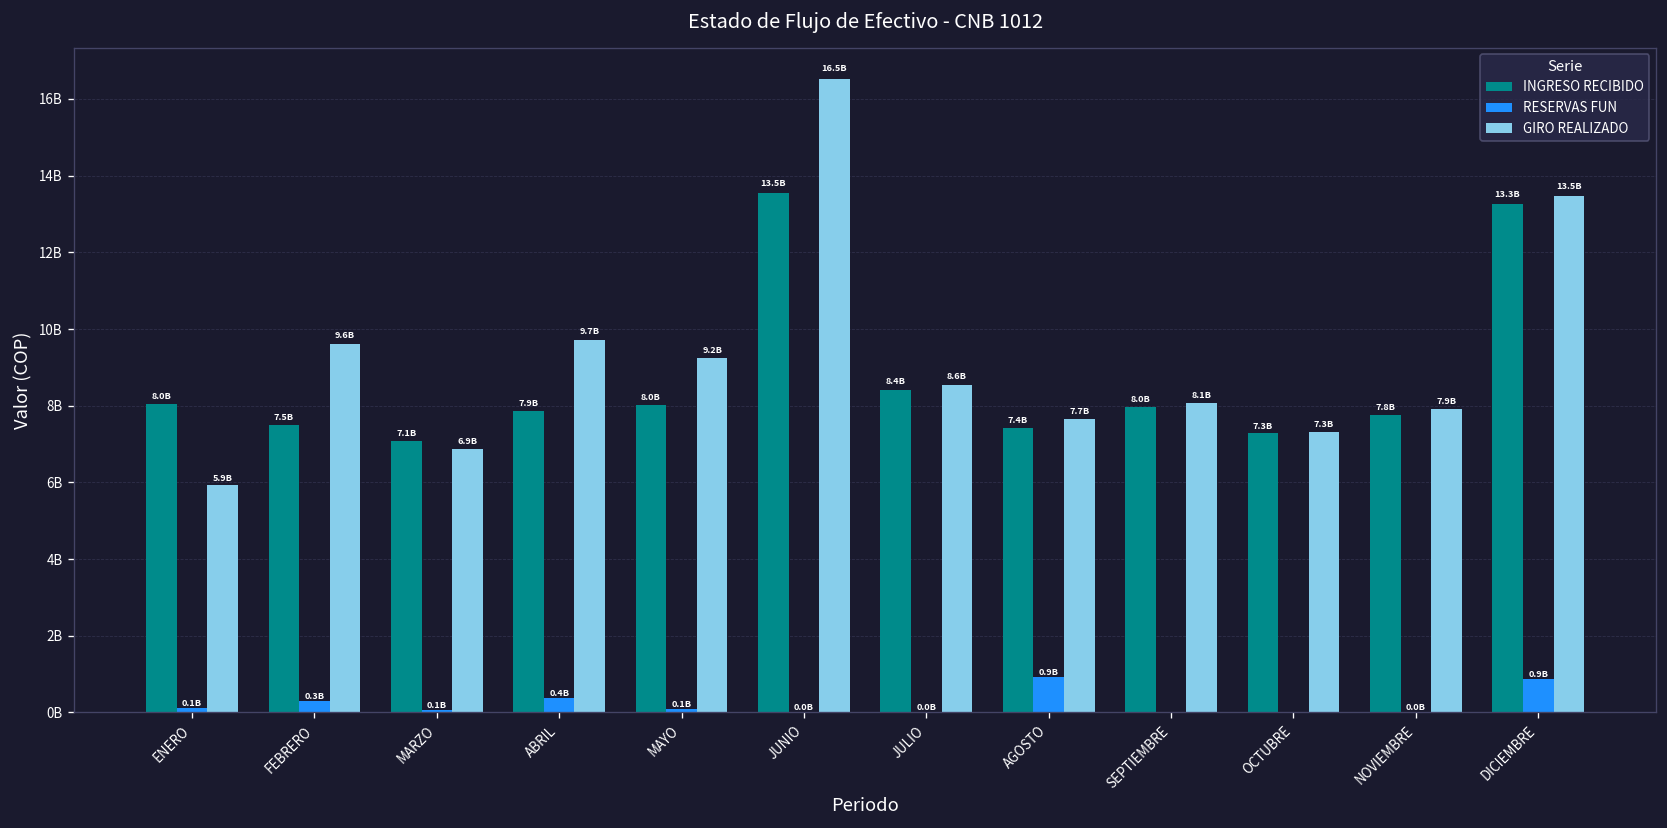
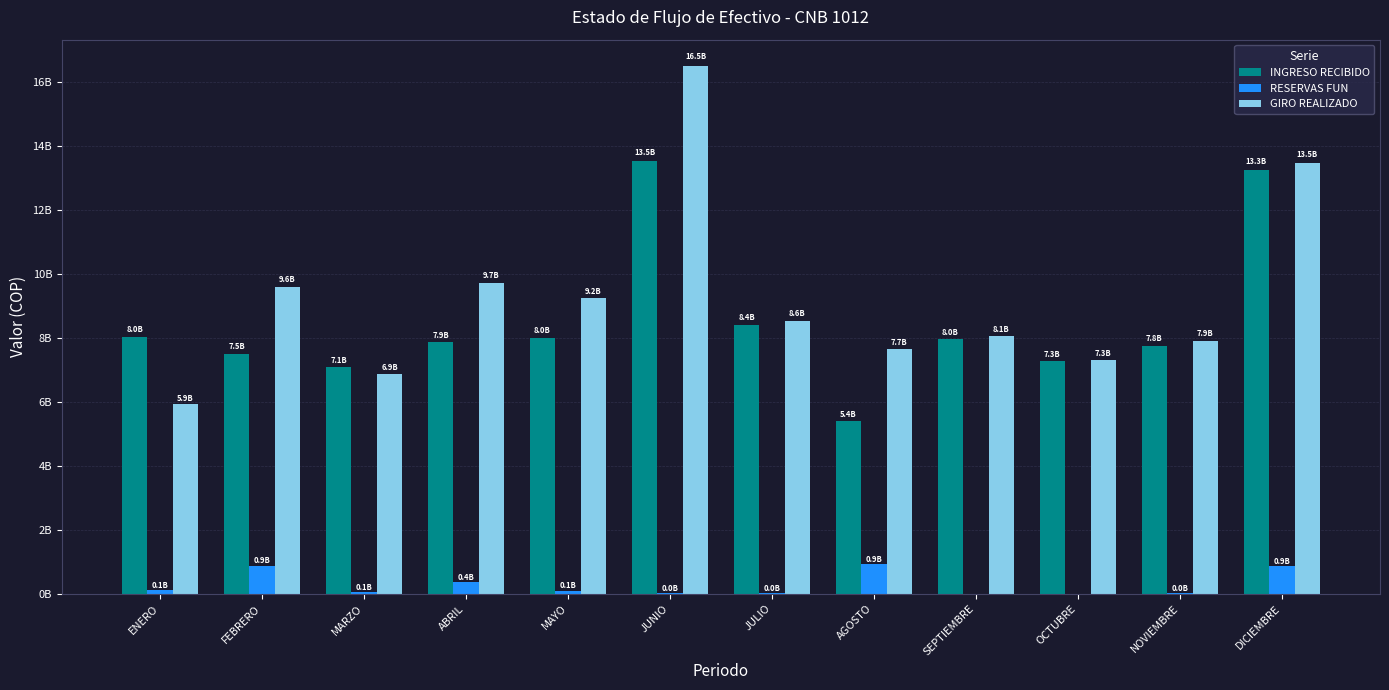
  {
    "INGRESO RECIBIDO": {
      "ENERO": "8.0B",
      "FEBRERO": "7.5B",
      "MARZO": "7.1B",
      "ABRIL": "7.9B",
      "MAYO": "8.0B",
      "JUNIO": "13.5B",
      "JULIO": "8.4B",
-     "AGOSTO": "7.4B",
+     "AGOSTO": "5.4B",
      "SEPTIEMBRE": "8.0B",
      "OCTUBRE": "7.3B",
      "NOVIEMBRE": "7.8B",
      "DICIEMBRE": "13.3B"
    },
    "RESERVAS FUN": {
      "ENERO": "0.1B",
-     "FEBRERO": "0.3B",
+     "FEBRERO": "0.9B",
      "MARZO": "0.1B",
      "ABRIL": "0.4B",
      "MAYO": "0.1B",
      "AGOSTO": "0.9B",
      "DICIEMBRE": "0.9B"
    },
    "GIRO REALIZADO": {
      "ENERO": "5.9B",
      "FEBRERO": "9.6B",
      "MARZO": "6.9B",
      "ABRIL": "9.7B",
      "MAYO": "9.2B",
      "JUNIO": "16.5B",
      "JULIO": "8.6B",
      "AGOSTO": "7.7B",
      "SEPTIEMBRE": "8.1B",
      "OCTUBRE": "7.3B",
      "NOVIEMBRE": "7.9B",
      "DICIEMBRE": "13.5B"
    }
  }
